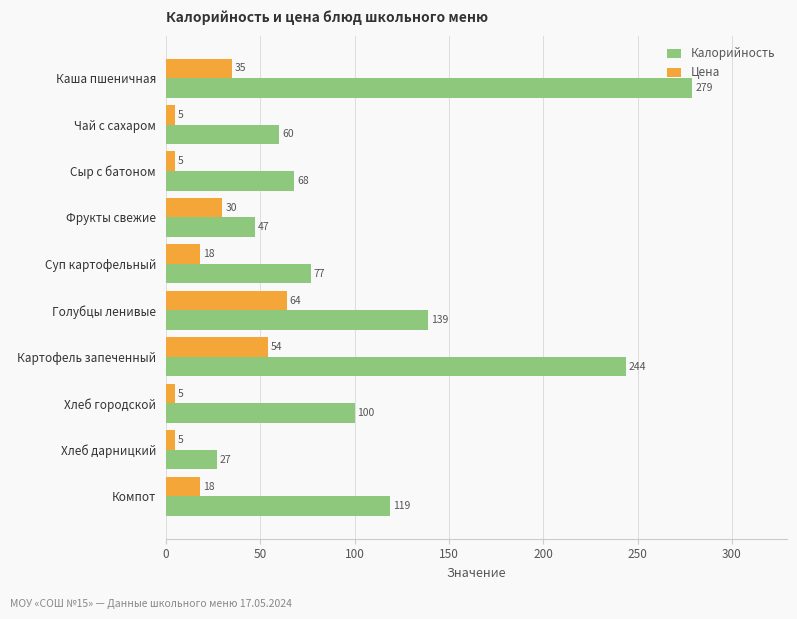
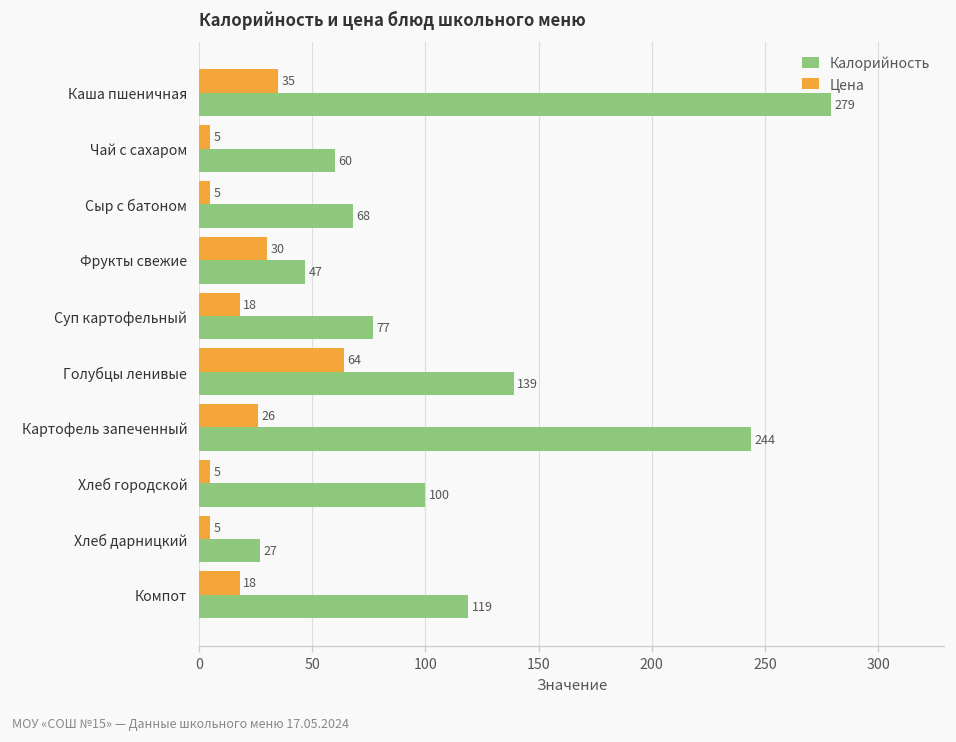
  {
    "Калорийность": {
      "Каша пшеничная": 279,
      "Чай с сахаром": 60,
      "Сыр с батоном": 68,
      "Фрукты свежие": 47,
      "Суп картофельный": 77,
      "Голубцы ленивые": 139,
      "Картофель запеченный": 244,
      "Хлеб городской": 100,
      "Хлеб дарницкий": 27,
      "Компот": 119
    },
    "Цена": {
      "Каша пшеничная": 35,
      "Чай с сахаром": 5,
      "Сыр с батоном": 5,
      "Фрукты свежие": 30,
      "Суп картофельный": 18,
      "Голубцы ленивые": 64,
-     "Картофель запеченный": 54,
+     "Картофель запеченный": 26,
      "Хлеб городской": 5,
      "Хлеб дарницкий": 5,
      "Компот": 18
    }
  }
